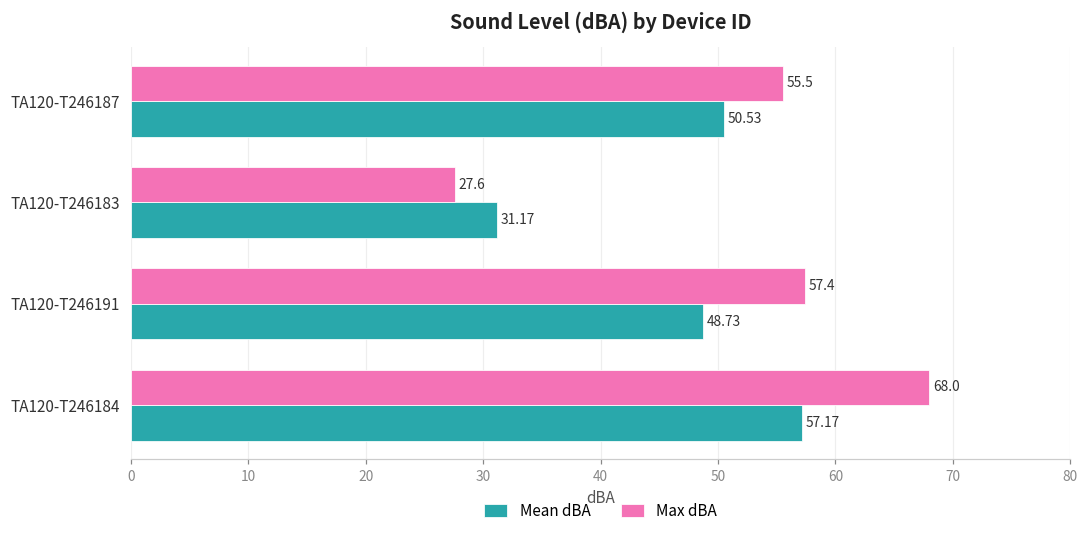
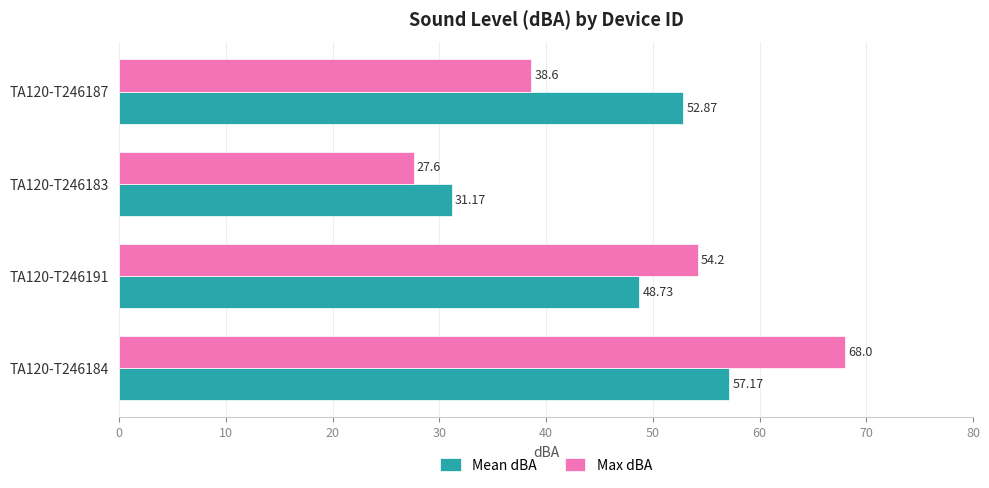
  {
    "Mean dBA": {
-     "TA120-T246187": 50.53,
+     "TA120-T246187": 52.87,
      "TA120-T246183": 31.17,
      "TA120-T246191": 48.73,
      "TA120-T246184": 57.17
    },
    "Max dBA": {
-     "TA120-T246187": 55.5,
+     "TA120-T246187": 38.6,
      "TA120-T246183": 27.6,
-     "TA120-T246191": 57.4,
+     "TA120-T246191": 54.2,
      "TA120-T246184": 68.0
    }
  }
